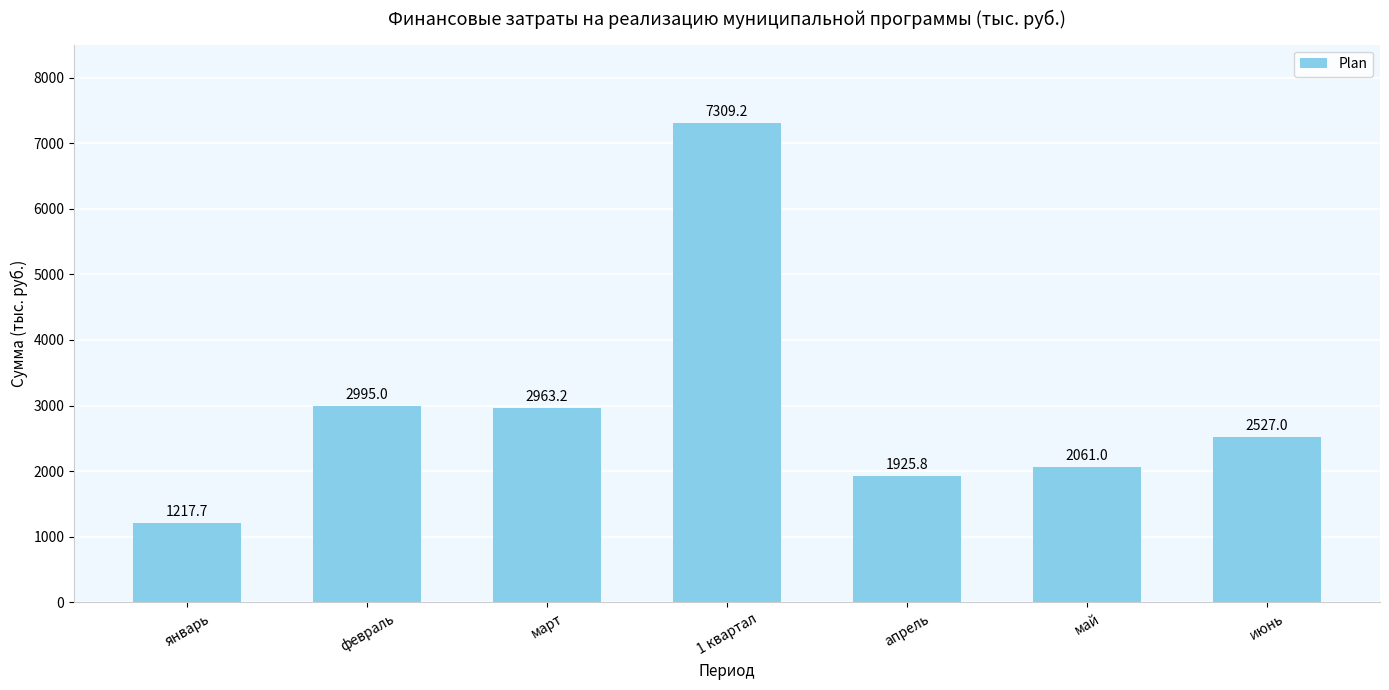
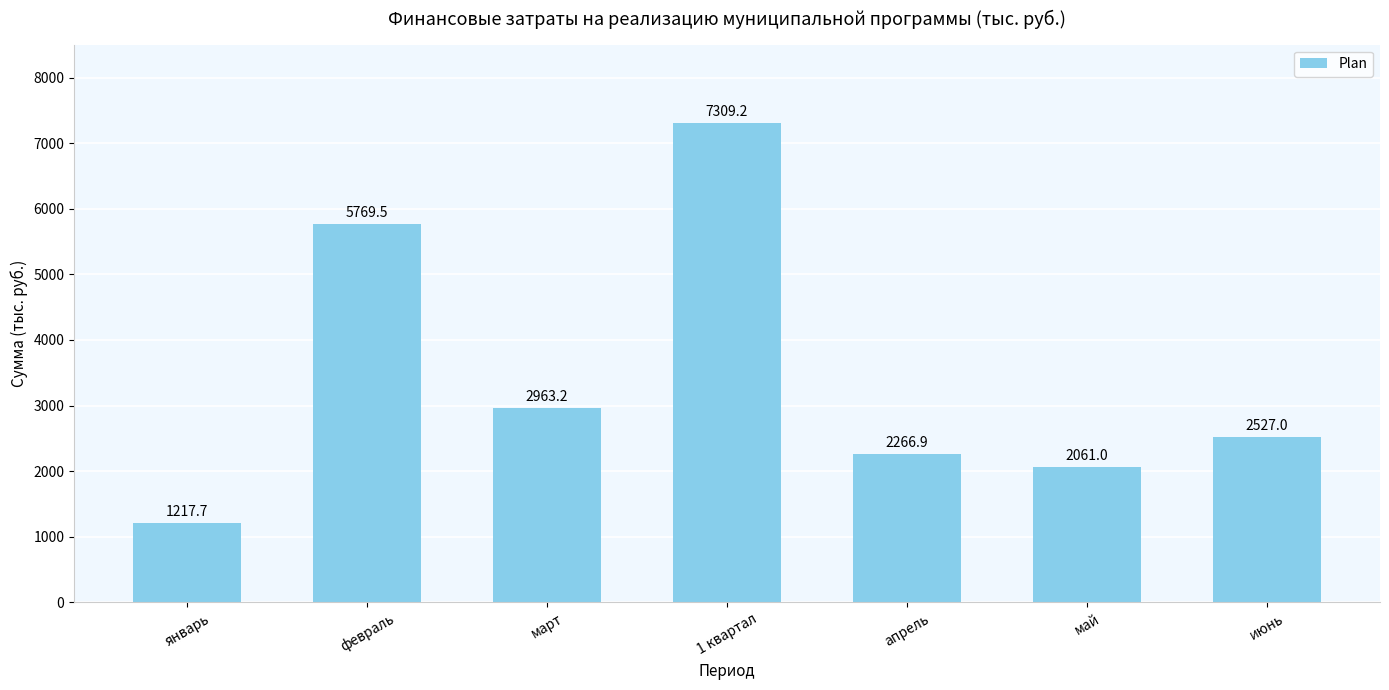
  {
    "январь": 1217.7,
-   "февраль": 2995.0,
+   "февраль": 5769.5,
    "март": 2963.2,
    "1 квартал": 7309.2,
-   "апрель": 1925.8,
+   "апрель": 2266.9,
    "май": 2061.0,
    "июнь": 2527.0
  }
